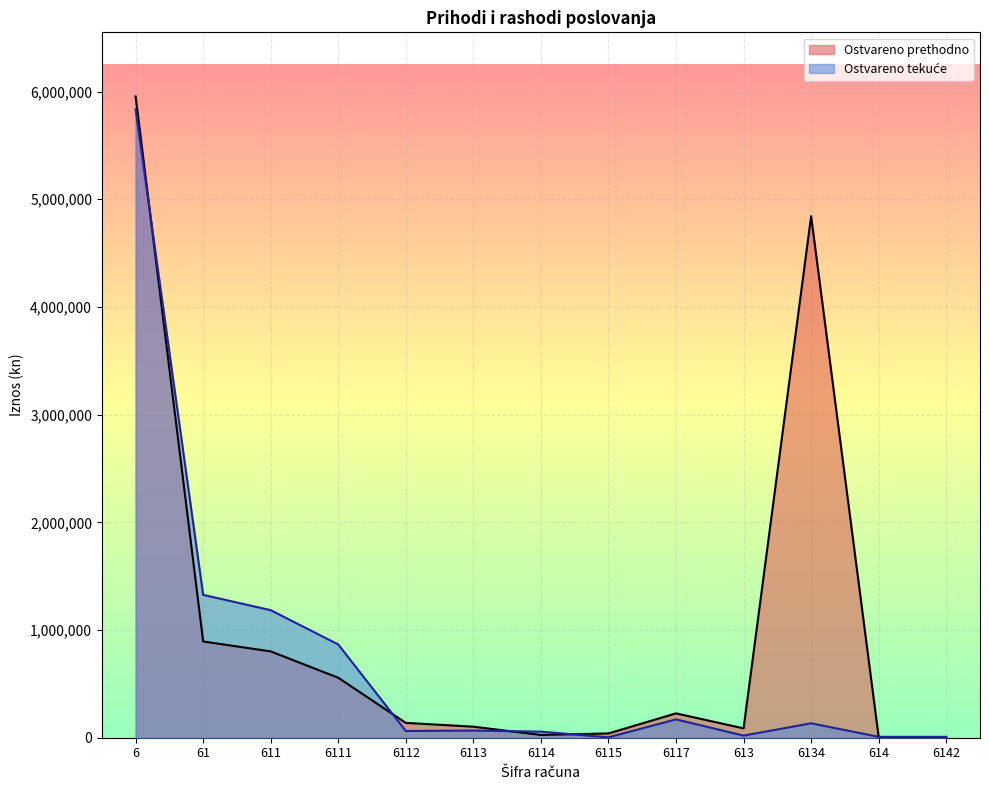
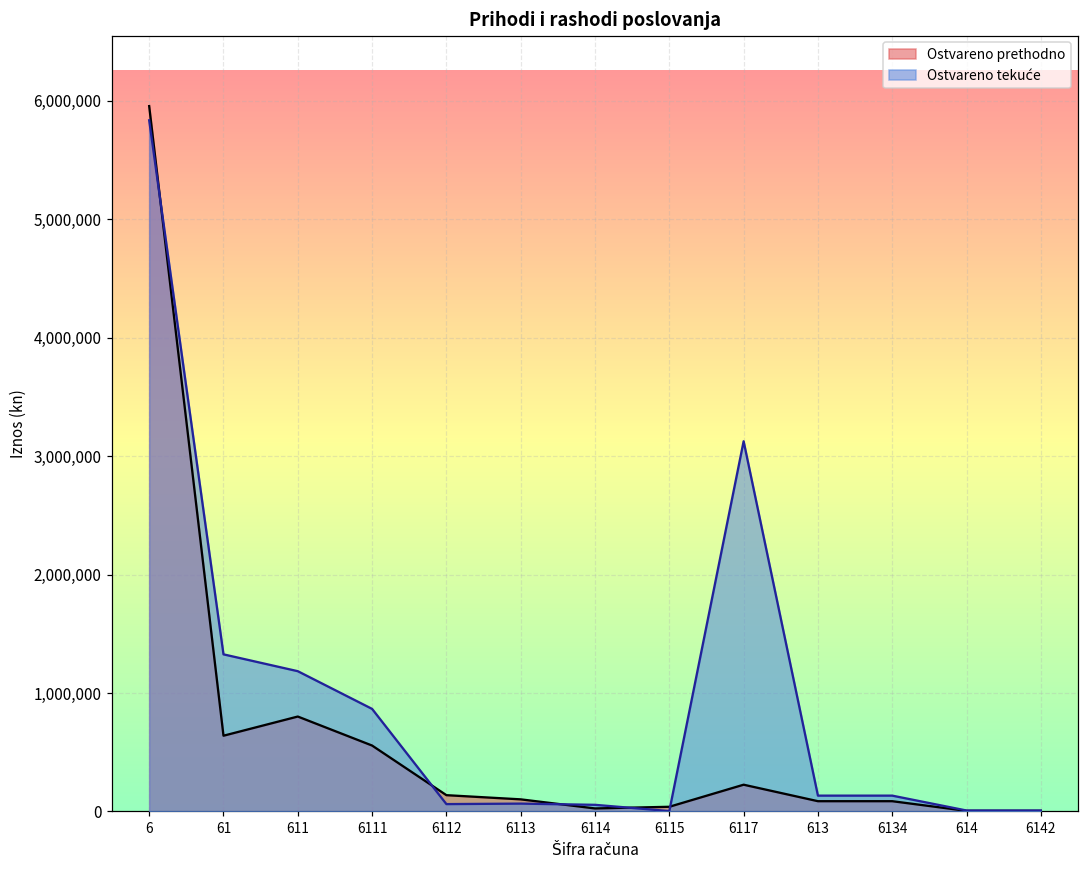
  {
    "Ostvareno prethodno": {
      "6": "5,950,000",
-     "61": "890,000",
+     "61": "640,000",
      "611": "800,000",
      "6111": "560,000",
      "6112": "140,000",
      "6113": "100,000",
      "6114": "30,000",
      "6115": "40,000",
      "6117": "230,000",
      "613": "90,000",
-     "6134": "4,840,000"
+     "6134": "90,000"
    },
    "Ostvareno tekuće": {
      "6": "5,840,000",
      "61": "1,330,000",
      "611": "1,180,000",
      "6111": "870,000",
      "6112": "60,000",
      "6113": "70,000",
      "6114": "60,000",
      "6115": "0",
-     "6117": "170,000",
-     "613": "20,000",
+     "6117": "3,130,000",
+     "613": "130,000",
      "6134": "130,000"
    }
  }
